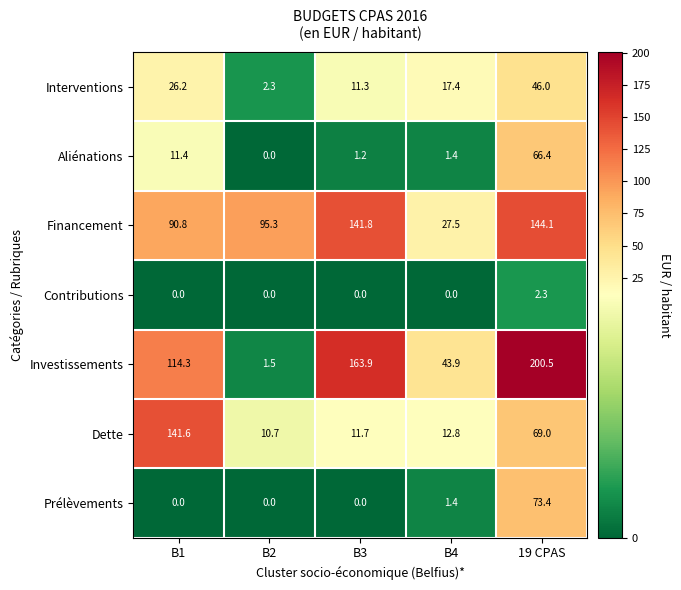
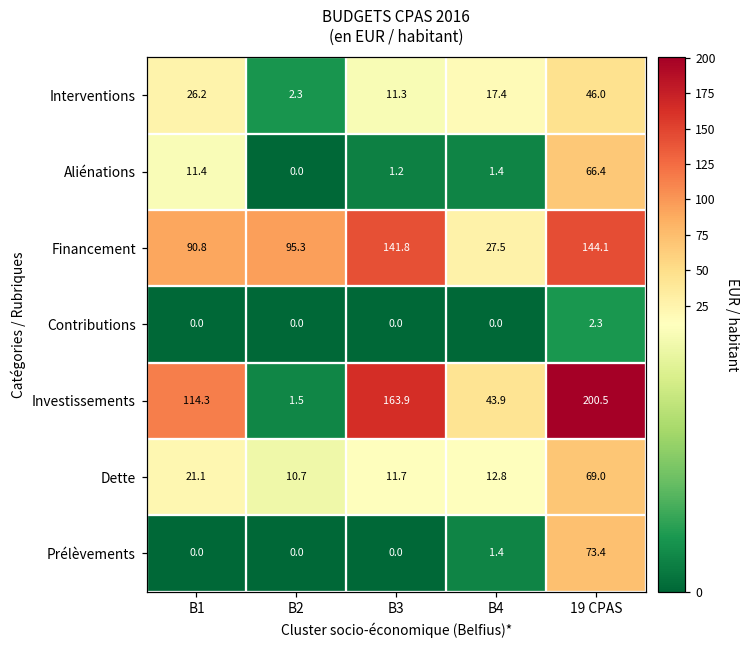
  {
    "Interventions": {
      "B1": 26.2,
      "B2": 2.3,
      "B3": 11.3,
      "B4": 17.4,
      "19 CPAS": 46.0
    },
    "Aliénations": {
      "B1": 11.4,
      "B2": 0.0,
      "B3": 1.2,
      "B4": 1.4,
      "19 CPAS": 66.4
    },
    "Financement": {
      "B1": 90.8,
      "B2": 95.3,
      "B3": 141.8,
      "B4": 27.5,
      "19 CPAS": 144.1
    },
    "Contributions": {
      "B1": 0.0,
      "B2": 0.0,
      "B3": 0.0,
      "B4": 0.0,
      "19 CPAS": 2.3
    },
    "Investissements": {
      "B1": 114.3,
      "B2": 1.5,
      "B3": 163.9,
      "B4": 43.9,
      "19 CPAS": 200.5
    },
    "Dette": {
-     "B1": 141.6,
+     "B1": 21.1,
      "B2": 10.7,
      "B3": 11.7,
      "B4": 12.8,
      "19 CPAS": 69.0
    },
    "Prélèvements": {
      "B1": 0.0,
      "B2": 0.0,
      "B3": 0.0,
      "B4": 1.4,
      "19 CPAS": 73.4
    }
  }
